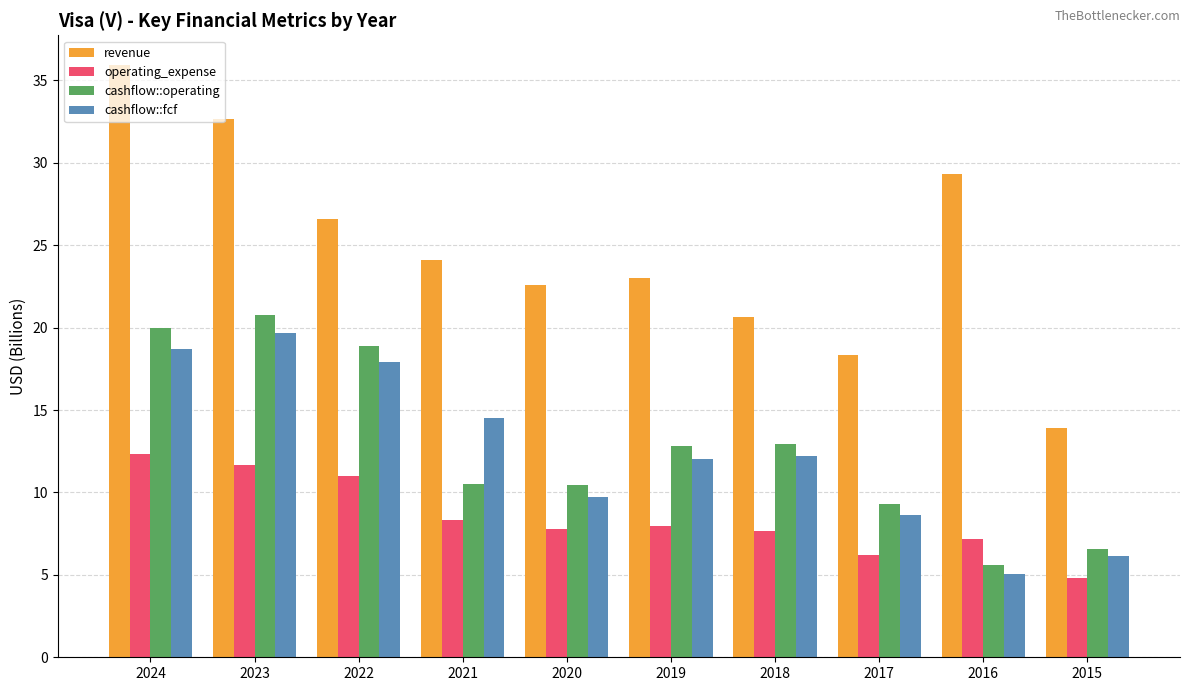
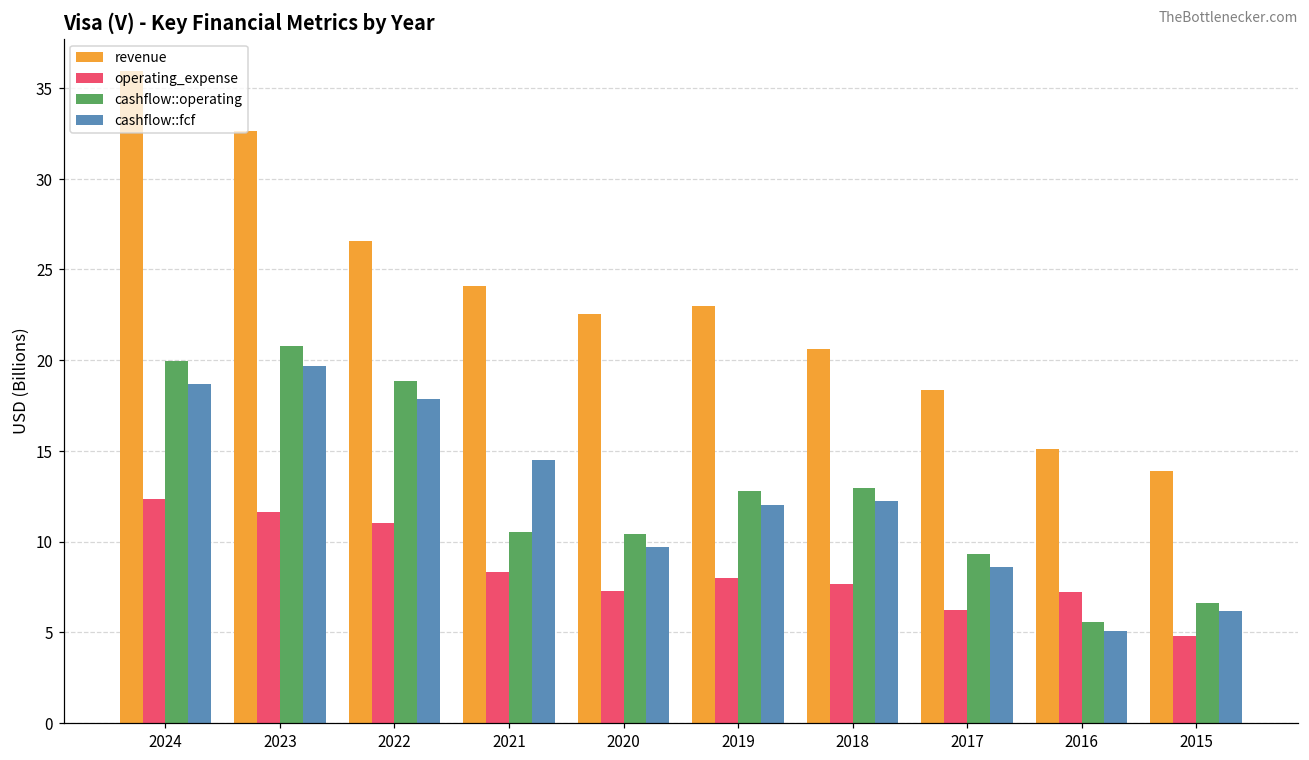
  {
    "revenue": {
      "2022": 26.6,
      "2021": 24.1,
      "2020": 22.6,
      "2019": 23.0,
      "2018": 20.6,
      "2017": 18.4,
-     "2016": 29.3,
+     "2016": 15.1,
      "2015": 13.9
    },
    "operating_expense": {
      "2024": 12.3,
      "2023": 11.7,
      "2022": 11.0,
      "2021": 8.3,
-     "2020": 7.8,
+     "2020": 7.3,
      "2019": 8.0,
      "2018": 7.7,
      "2017": 6.2,
      "2016": 7.2,
      "2015": 4.8
    },
    "cashflow::operating": {
      "2024": 20.0,
      "2023": 20.8,
      "2022": 18.8,
      "2021": 10.5,
      "2020": 10.4,
      "2019": 12.8,
      "2018": 12.9,
      "2017": 9.3,
      "2016": 5.6,
      "2015": 6.6
    },
    "cashflow::fcf": {
      "2024": 18.7,
      "2023": 19.7,
      "2022": 17.9,
      "2021": 14.5,
      "2020": 9.7,
      "2019": 12.0,
      "2018": 12.2,
      "2017": 8.6,
      "2016": 5.1,
      "2015": 6.2
    }
  }
